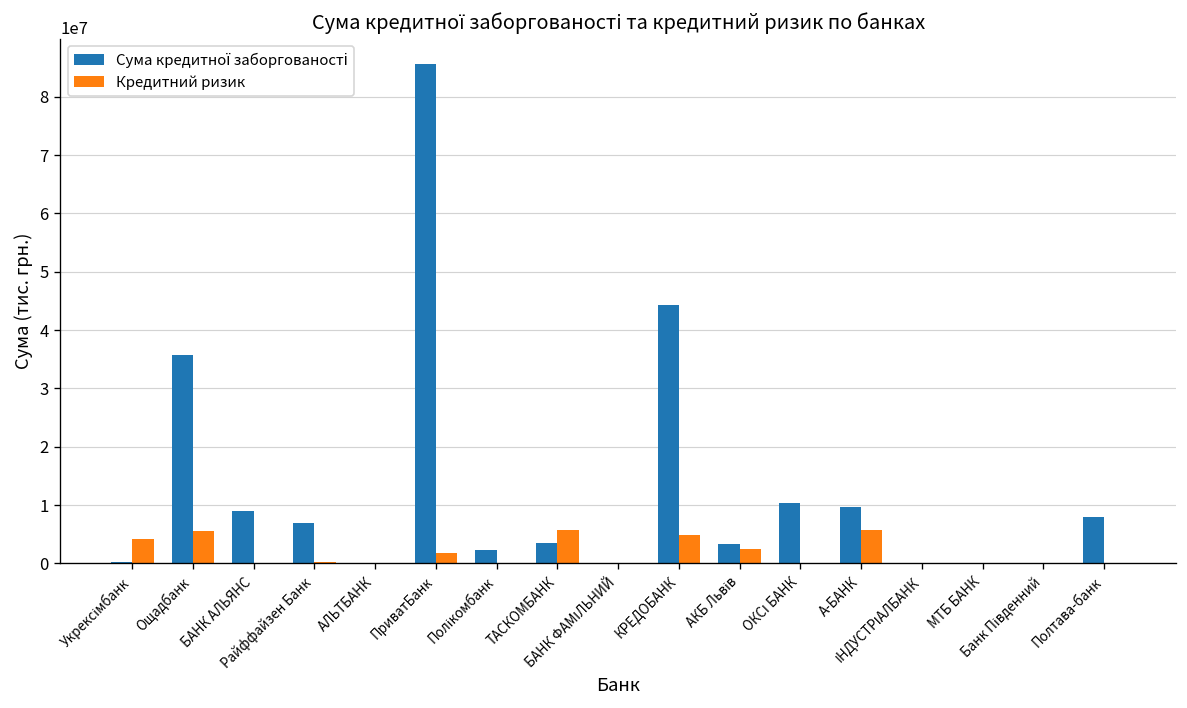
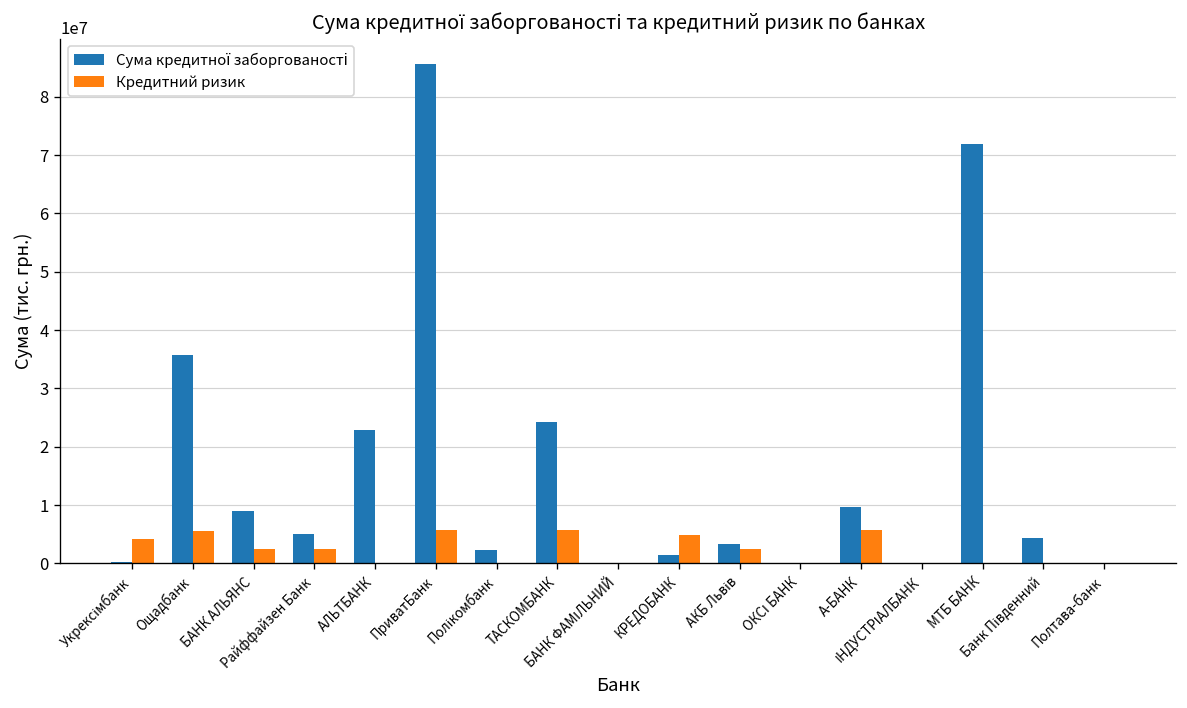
  {
    "Сума кредитної заборгованості": {
      "Ощадбанк": 36000000,
      "БАНК АЛЬЯНС": 9000000,
-     "Райффайзен Банк": 7000000,
-     "АЛЬТБАНК": 0,
+     "Райффайзен Банк": 5000000,
+     "АЛЬТБАНК": 23000000,
      "ПриватБанк": 86000000,
      "Полікомбанк": 2000000,
-     "ТАСКОМБАНК": 4000000,
+     "ТАСКОМБАНК": 24000000,
      "БАНК ФАМІЛЬНИЙ": 0,
-     "КРЕДОБАНК": 44000000,
+     "КРЕДОБАНК": 1000000,
      "АКБ Львів": 3000000,
-     "ОКСІ БАНК": 10000000,
+     "ОКСІ БАНК": 0,
      "А-БАНК": 10000000,
-     "МТБ БАНК": 0,
-     "Банк Південний": 0,
-     "Полтава-банк": 8000000
+     "МТБ БАНК": 72000000,
+     "Банк Південний": 4000000,
+     "Полтава-банк": 0
    },
    "Кредитний ризик": {
      "Укрексімбанк": 4000000,
      "Ощадбанк": 6000000,
-     "БАНК АЛЬЯНС": 0,
-     "Райффайзен Банк": 0,
-     "ПриватБанк": 2000000,
+     "БАНК АЛЬЯНС": 2000000,
+     "Райффайзен Банк": 2000000,
+     "ПриватБанк": 6000000,
      "ТАСКОМБАНК": 6000000,
      "БАНК ФАМІЛЬНИЙ": 0,
      "КРЕДОБАНК": 5000000,
      "АКБ Львів": 3000000,
      "А-БАНК": 6000000,
      "Полтава-банк": 0
    }
  }
